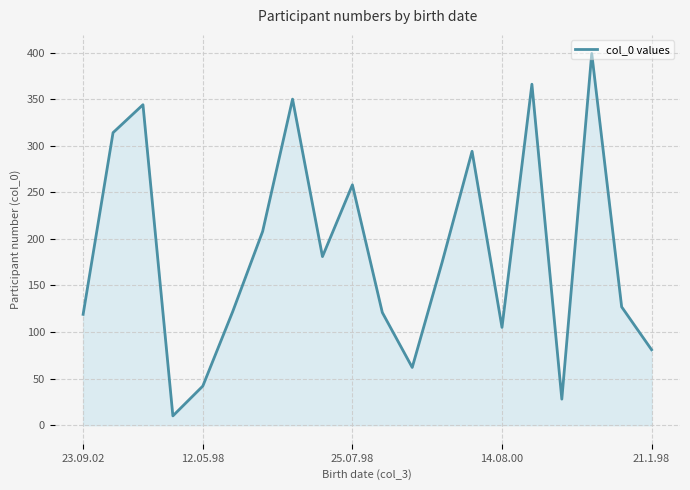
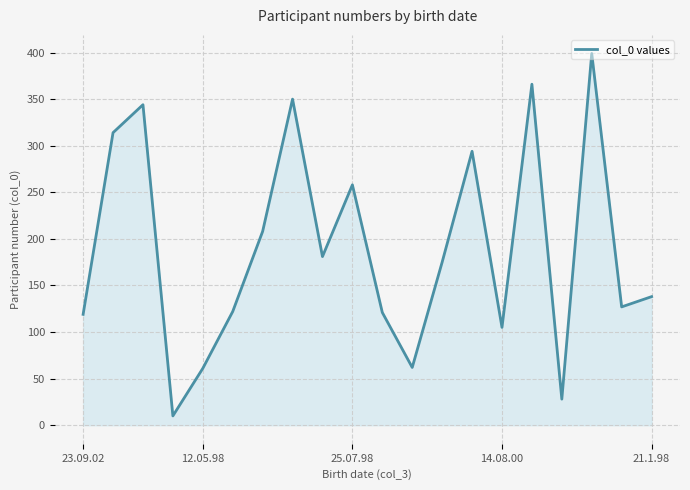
  {
    "23.09.02": 120,
-   "12.05.98": 40,
+   "12.05.98": 60,
    "25.07.98": 260,
    "14.08.00": 110,
-   "21.1.98": 80
+   "21.1.98": 140
  }
